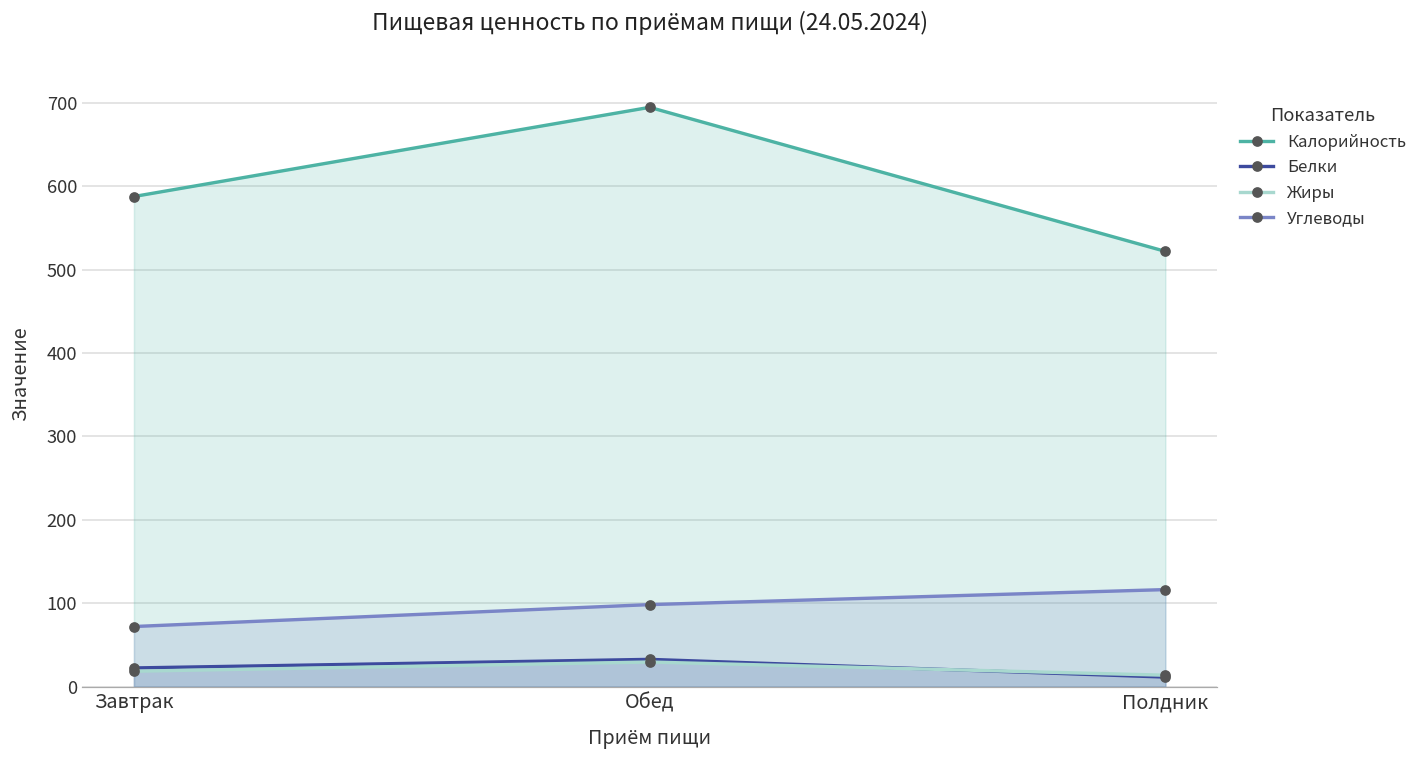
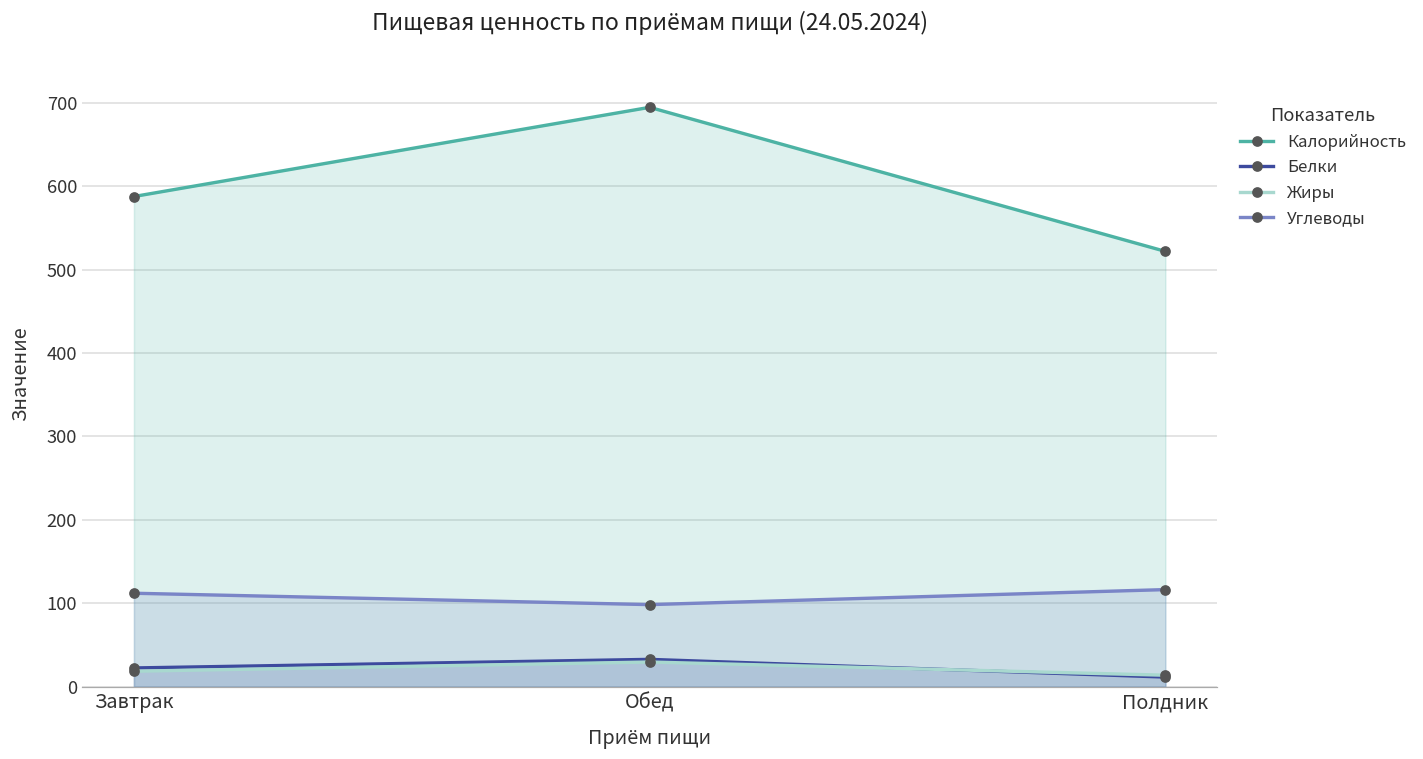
  {
    "Калорийность": {
      "Завтрак": 590,
      "Обед": 690,
      "Полдник": 520
    },
    "Белки": {
      "Завтрак": 20
    },
    "Жиры": {
      "Завтрак": 20
    },
    "Углеводы": {
-     "Завтрак": 70,
+     "Завтрак": 110,
      "Обед": 100,
      "Полдник": 120
    }
  }
